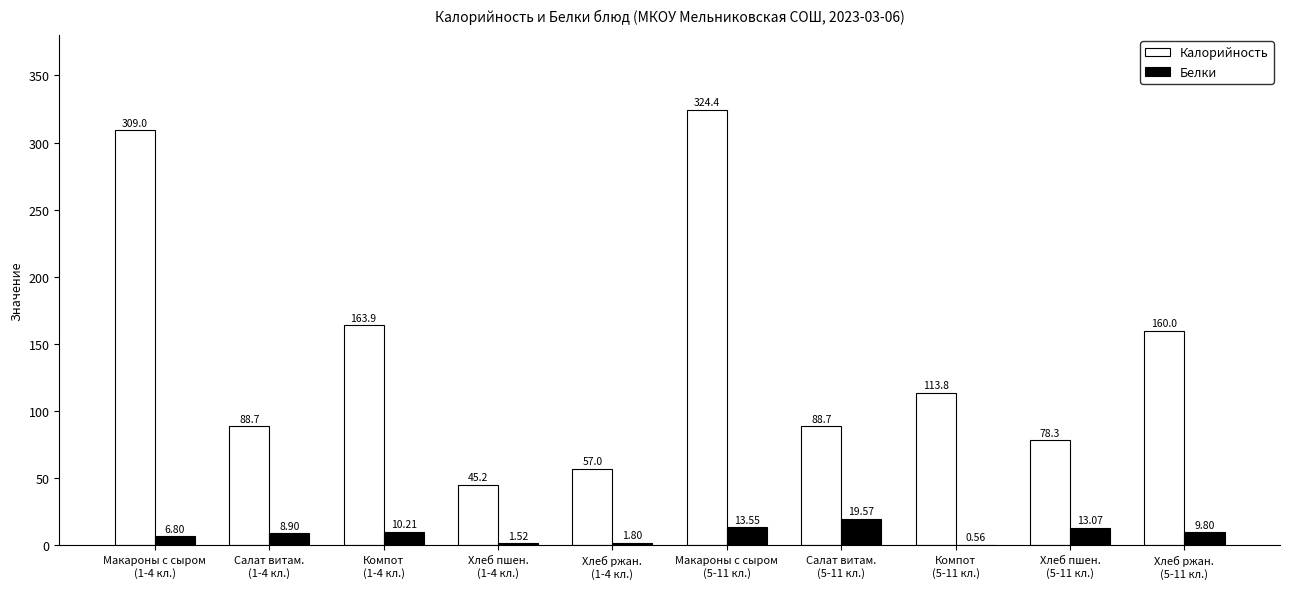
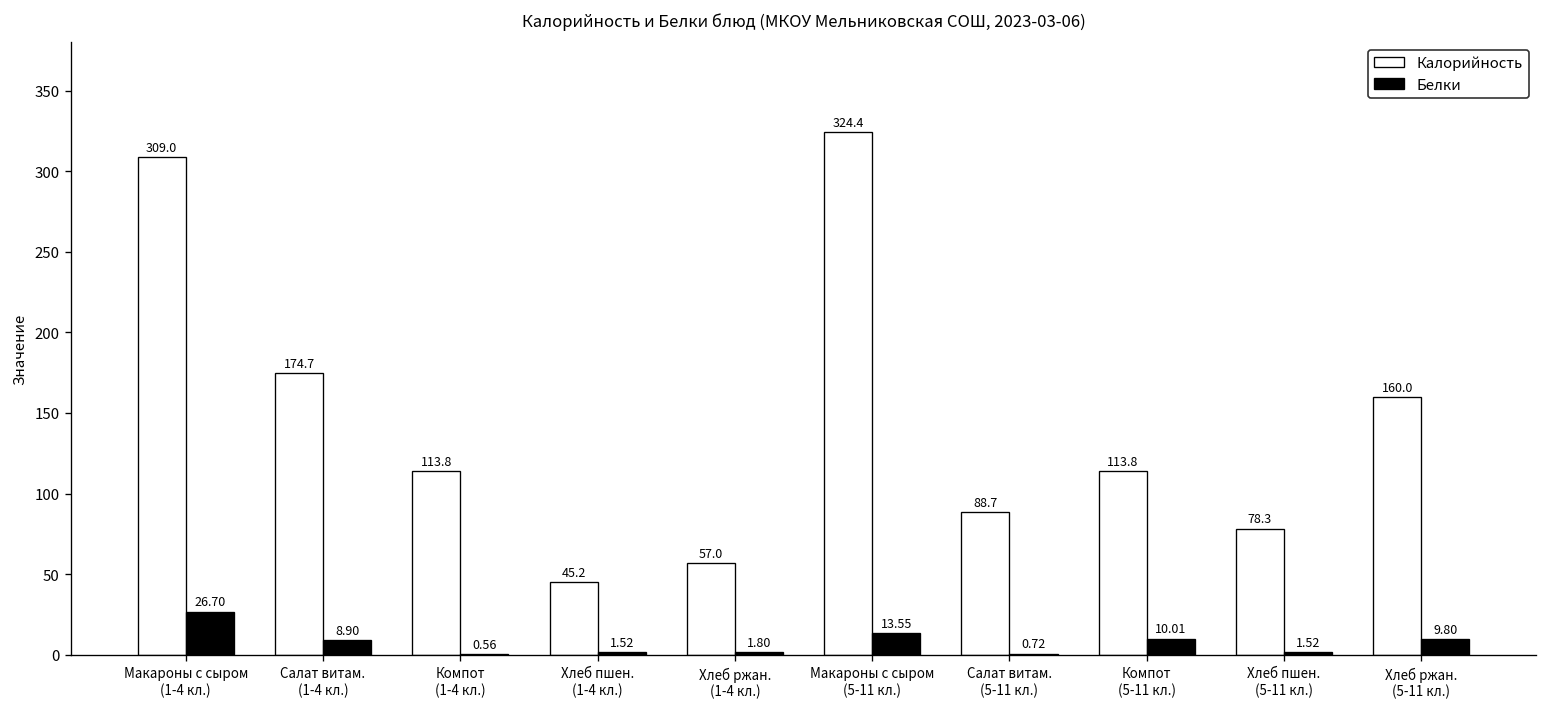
  {
    "Калорийность": {
      "Макароны с сыром (1-4 кл.)": 309.0,
-     "Салат витам. (1-4 кл.)": 88.7,
-     "Компот (1-4 кл.)": 163.9,
+     "Салат витам. (1-4 кл.)": 174.7,
+     "Компот (1-4 кл.)": 113.8,
      "Хлеб пшен. (1-4 кл.)": 45.2,
      "Хлеб ржан. (1-4 кл.)": 57.0,
      "Макароны с сыром (5-11 кл.)": 324.4,
      "Салат витам. (5-11 кл.)": 88.7,
      "Компот (5-11 кл.)": 113.8,
      "Хлеб пшен. (5-11 кл.)": 78.3,
      "Хлеб ржан. (5-11 кл.)": 160.0
    },
    "Белки": {
-     "Макароны с сыром (1-4 кл.)": 6.80,
+     "Макароны с сыром (1-4 кл.)": 26.70,
      "Салат витам. (1-4 кл.)": 8.90,
-     "Компот (1-4 кл.)": 10.21,
+     "Компот (1-4 кл.)": 0.56,
      "Хлеб пшен. (1-4 кл.)": 1.52,
      "Хлеб ржан. (1-4 кл.)": 1.80,
      "Макароны с сыром (5-11 кл.)": 13.55,
-     "Салат витам. (5-11 кл.)": 19.57,
-     "Компот (5-11 кл.)": 0.56,
-     "Хлеб пшен. (5-11 кл.)": 13.07,
+     "Салат витам. (5-11 кл.)": 0.72,
+     "Компот (5-11 кл.)": 10.01,
+     "Хлеб пшен. (5-11 кл.)": 1.52,
      "Хлеб ржан. (5-11 кл.)": 9.80
    }
  }
